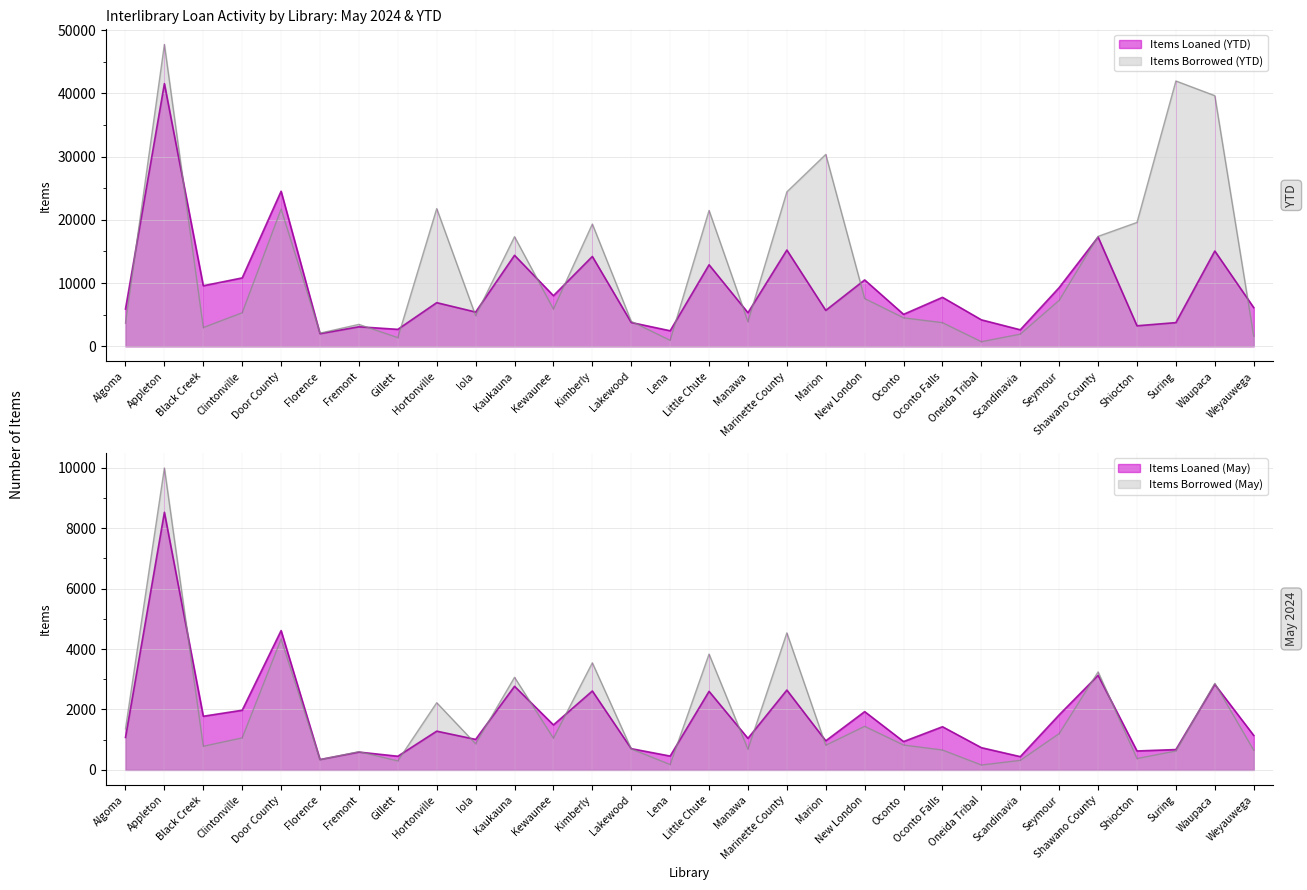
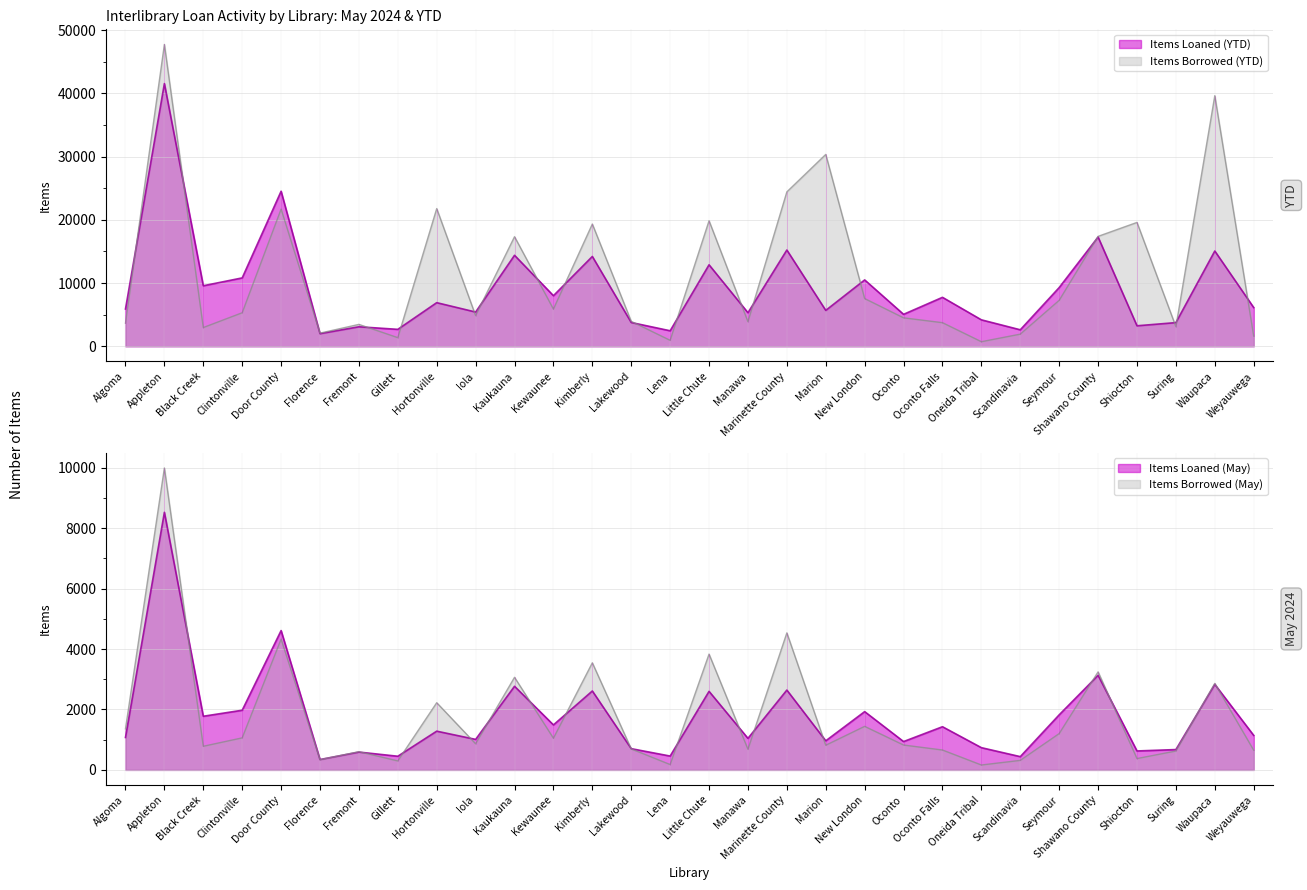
  {
    "Interlibrary Loan Activity by Library: May 2024 & YTD": {
      "Items Borrowed (YTD)": {
-       "Little Chute": 21000,
-       "Suring": 42000
+       "Little Chute": 20000,
+       "Suring": 3000
      }
    }
  }
